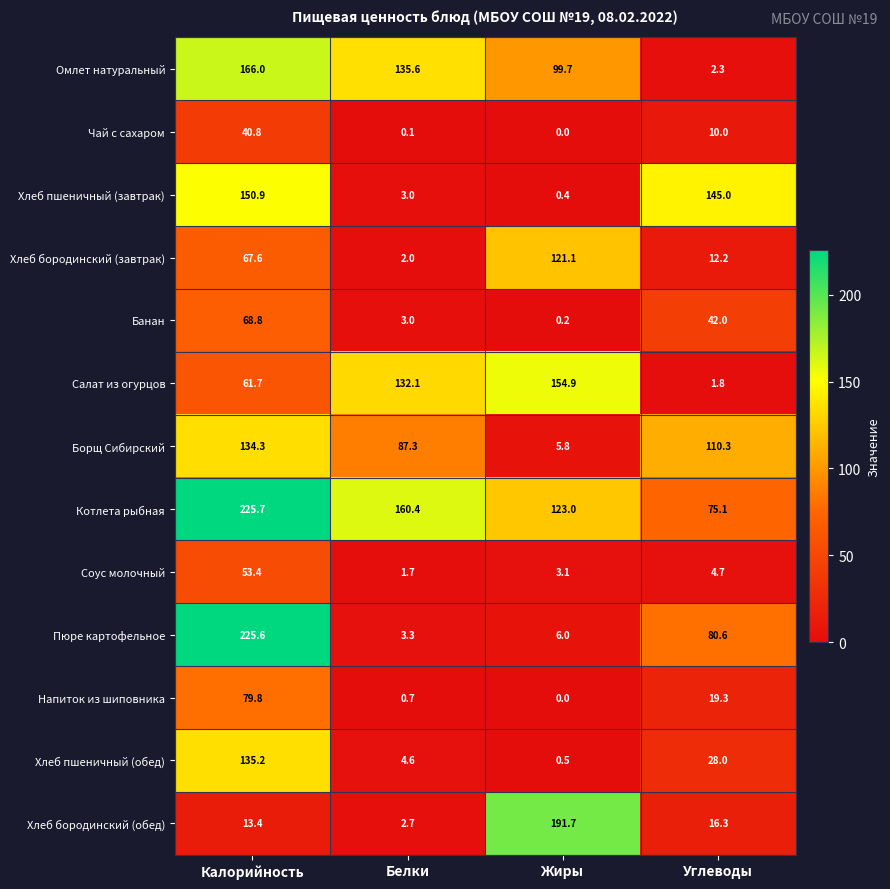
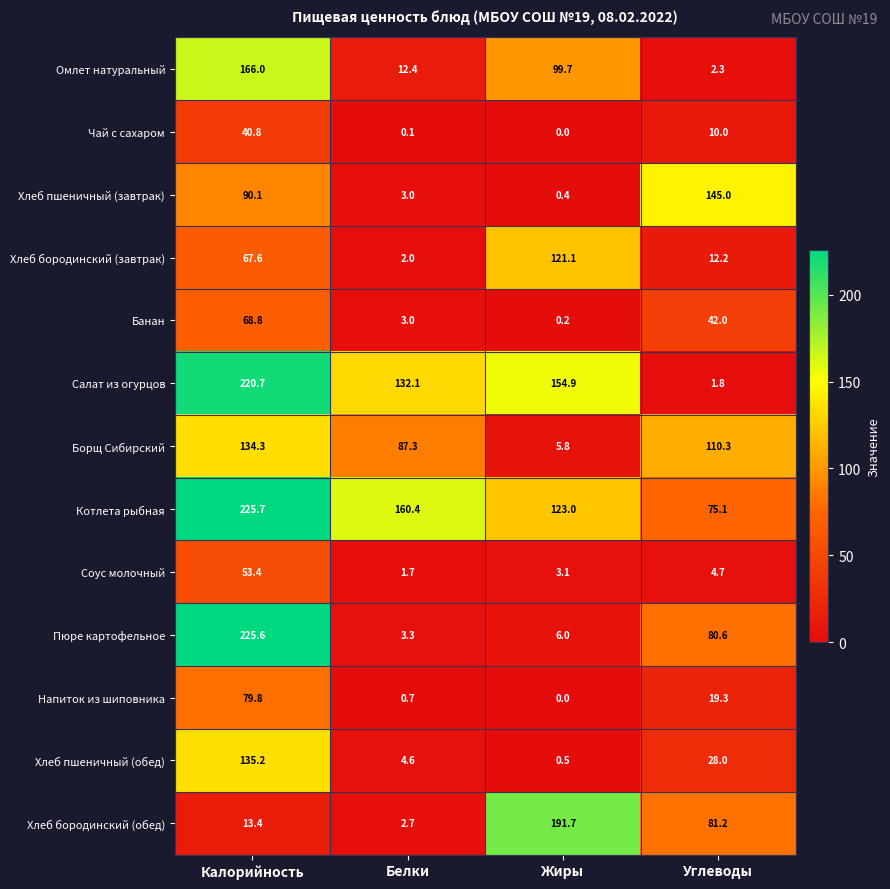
  {
    "Омлет натуральный": {
      "Калорийность": 166.0,
-     "Белки": 135.6,
+     "Белки": 12.4,
      "Жиры": 99.7,
      "Углеводы": 2.3
    },
    "Чай с сахаром": {
      "Калорийность": 40.8,
      "Белки": 0.1,
      "Жиры": 0.0,
      "Углеводы": 10.0
    },
    "Хлеб пшеничный (завтрак)": {
-     "Калорийность": 150.9,
+     "Калорийность": 90.1,
      "Белки": 3.0,
      "Жиры": 0.4,
      "Углеводы": 145.0
    },
    "Хлеб бородинский (завтрак)": {
      "Калорийность": 67.6,
      "Белки": 2.0,
      "Жиры": 121.1,
      "Углеводы": 12.2
    },
    "Банан": {
      "Калорийность": 68.8,
      "Белки": 3.0,
      "Жиры": 0.2,
      "Углеводы": 42.0
    },
    "Салат из огурцов": {
-     "Калорийность": 61.7,
+     "Калорийность": 220.7,
      "Белки": 132.1,
      "Жиры": 154.9,
      "Углеводы": 1.8
    },
    "Борщ Сибирский": {
      "Калорийность": 134.3,
      "Белки": 87.3,
      "Жиры": 5.8,
      "Углеводы": 110.3
    },
    "Котлета рыбная": {
      "Калорийность": 225.7,
      "Белки": 160.4,
      "Жиры": 123.0,
      "Углеводы": 75.1
    },
    "Соус молочный": {
      "Калорийность": 53.4,
      "Белки": 1.7,
      "Жиры": 3.1,
      "Углеводы": 4.7
    },
    "Пюре картофельное": {
      "Калорийность": 225.6,
      "Белки": 3.3,
      "Жиры": 6.0,
      "Углеводы": 80.6
    },
    "Напиток из шиповника": {
      "Калорийность": 79.8,
      "Белки": 0.7,
      "Жиры": 0.0,
      "Углеводы": 19.3
    },
    "Хлеб пшеничный (обед)": {
      "Калорийность": 135.2,
      "Белки": 4.6,
      "Жиры": 0.5,
      "Углеводы": 28.0
    },
    "Хлеб бородинский (обед)": {
      "Калорийность": 13.4,
      "Белки": 2.7,
      "Жиры": 191.7,
-     "Углеводы": 16.3
+     "Углеводы": 81.2
    }
  }
